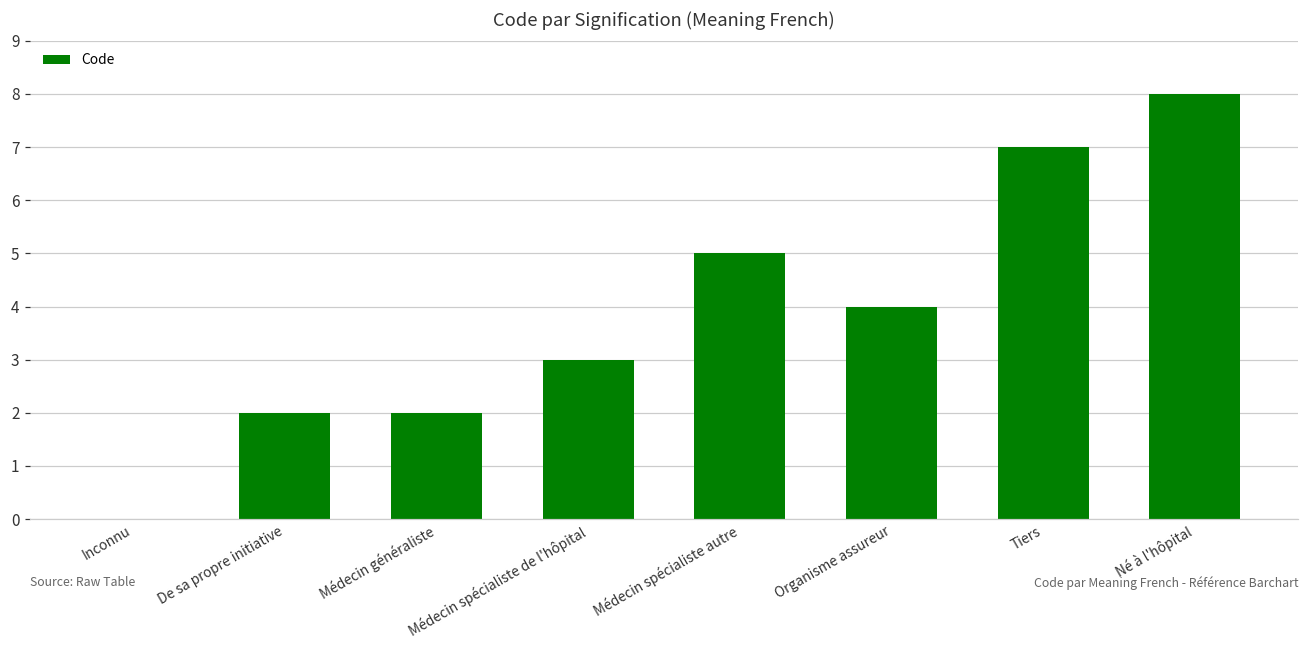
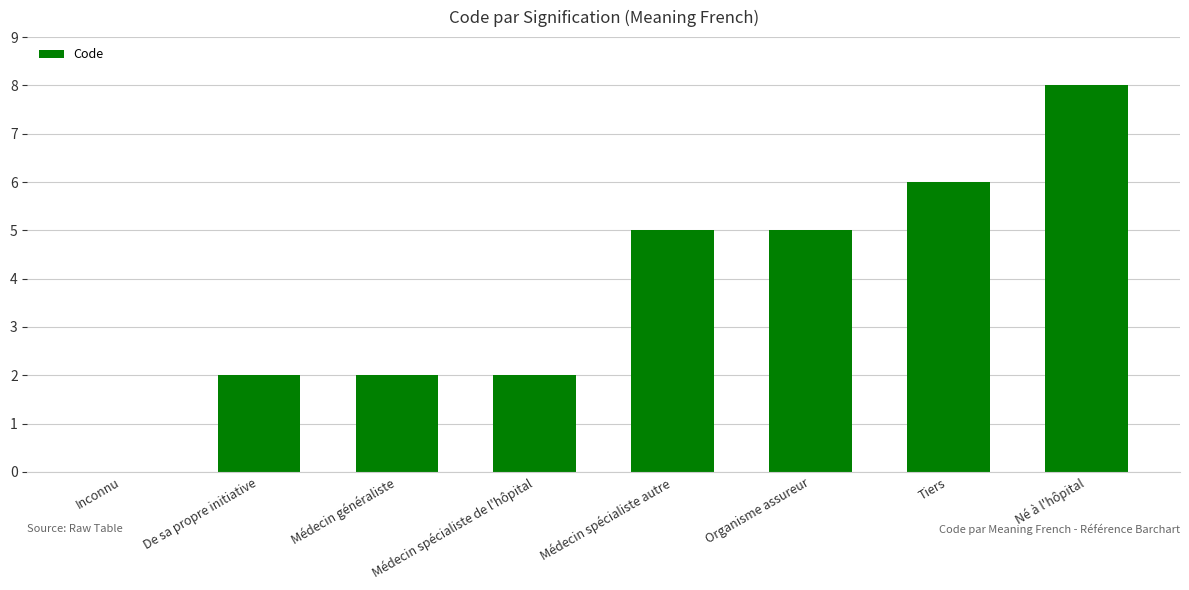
  {
    "Inconnu": 0,
    "De sa propre initiative": 2,
    "Médecin généraliste": 2,
-   "Médecin spécialiste de l'hôpital": 3,
+   "Médecin spécialiste de l'hôpital": 2,
    "Médecin spécialiste autre": 5,
-   "Organisme assureur": 4,
-   "Tiers": 7,
+   "Organisme assureur": 5,
+   "Tiers": 6,
    "Né à l'hôpital": 8
  }
